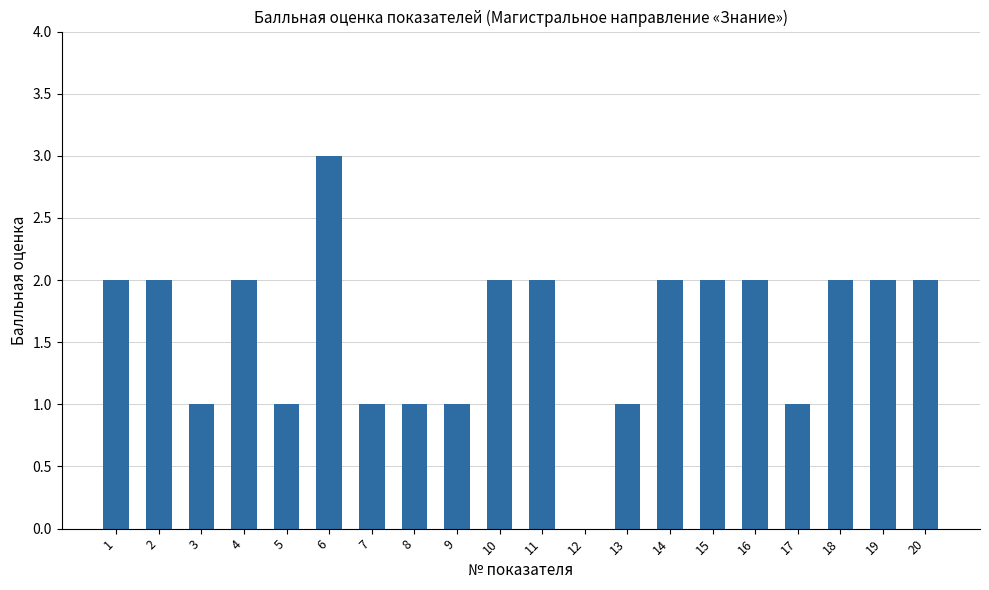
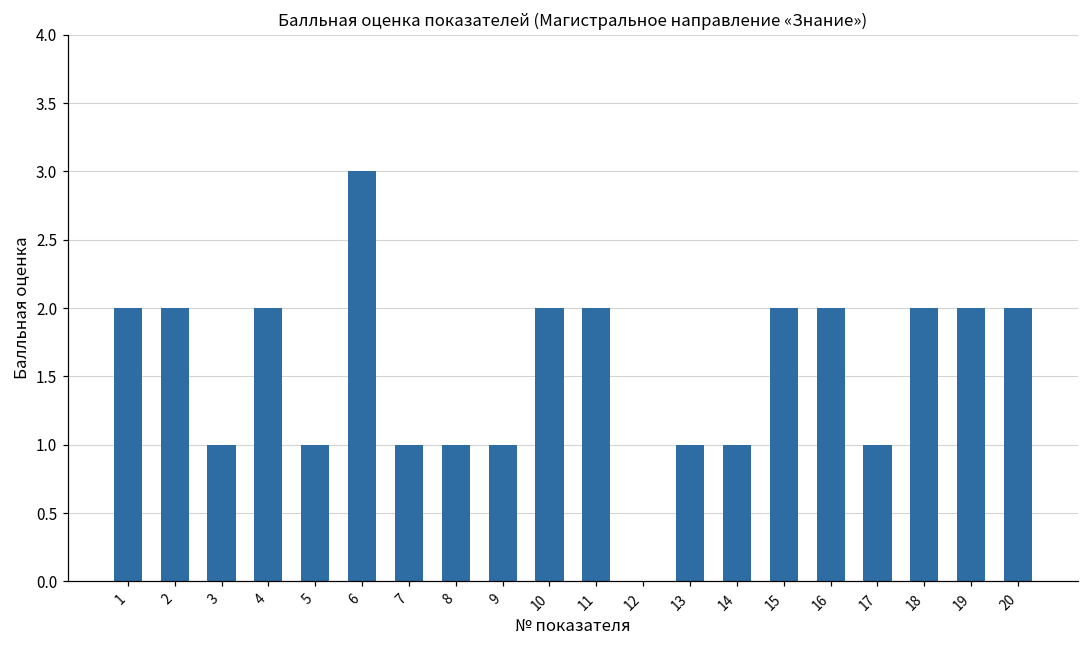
  {
    "1": 2,
    "2": 2,
    "3": 1,
    "4": 2,
    "5": 1,
    "6": 3,
    "7": 1,
    "8": 1,
    "9": 1,
    "10": 2,
    "11": 2,
    "12": 0,
    "13": 1,
-   "14": 2,
+   "14": 1,
    "15": 2,
    "16": 2,
    "17": 1,
    "18": 2,
    "19": 2,
    "20": 2
  }
